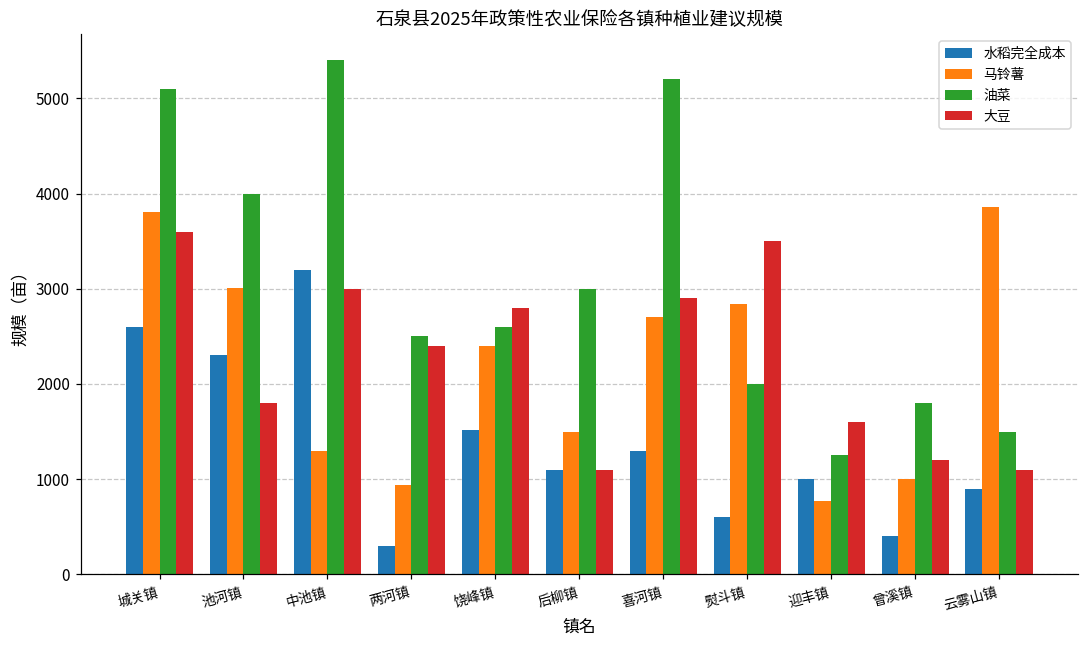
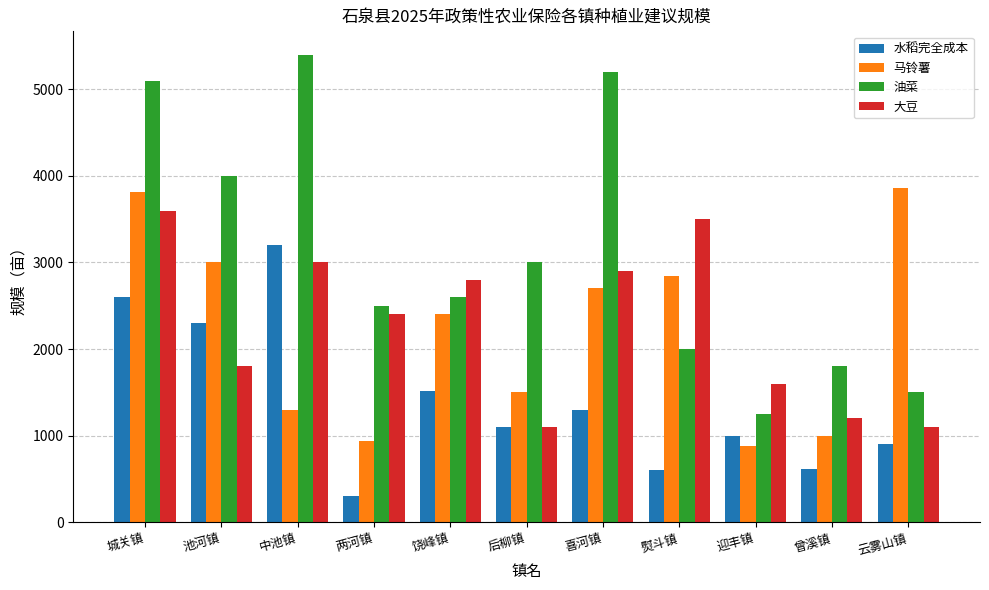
  {
    "水稻完全成本": {
      "城关镇": 2600,
      "池河镇": 2300,
      "中池镇": 3200,
      "两河镇": 300,
      "饶峰镇": 1500,
      "后柳镇": 1100,
      "喜河镇": 1300,
      "熨斗镇": 600,
      "迎丰镇": 1000,
-     "曾溪镇": 400,
+     "曾溪镇": 600,
      "云雾山镇": 900
    },
    "马铃薯": {
      "城关镇": 3800,
      "池河镇": 3000,
      "中池镇": 1300,
      "两河镇": 900,
      "饶峰镇": 2400,
      "后柳镇": 1500,
      "喜河镇": 2700,
      "熨斗镇": 2800,
-     "迎丰镇": 800,
+     "迎丰镇": 900,
      "曾溪镇": 1000,
      "云雾山镇": 3900
    },
    "油菜": {
      "城关镇": 5100,
      "池河镇": 4000,
      "中池镇": 5400,
      "两河镇": 2500,
      "饶峰镇": 2600,
      "后柳镇": 3000,
      "喜河镇": 5200,
      "熨斗镇": 2000,
      "迎丰镇": 1300,
      "曾溪镇": 1800,
      "云雾山镇": 1500
    },
    "大豆": {
      "城关镇": 3600,
      "池河镇": 1800,
      "中池镇": 3000,
      "两河镇": 2400,
      "饶峰镇": 2800,
      "后柳镇": 1100,
      "喜河镇": 2900,
      "熨斗镇": 3500,
      "迎丰镇": 1600,
      "曾溪镇": 1200,
      "云雾山镇": 1100
    }
  }
